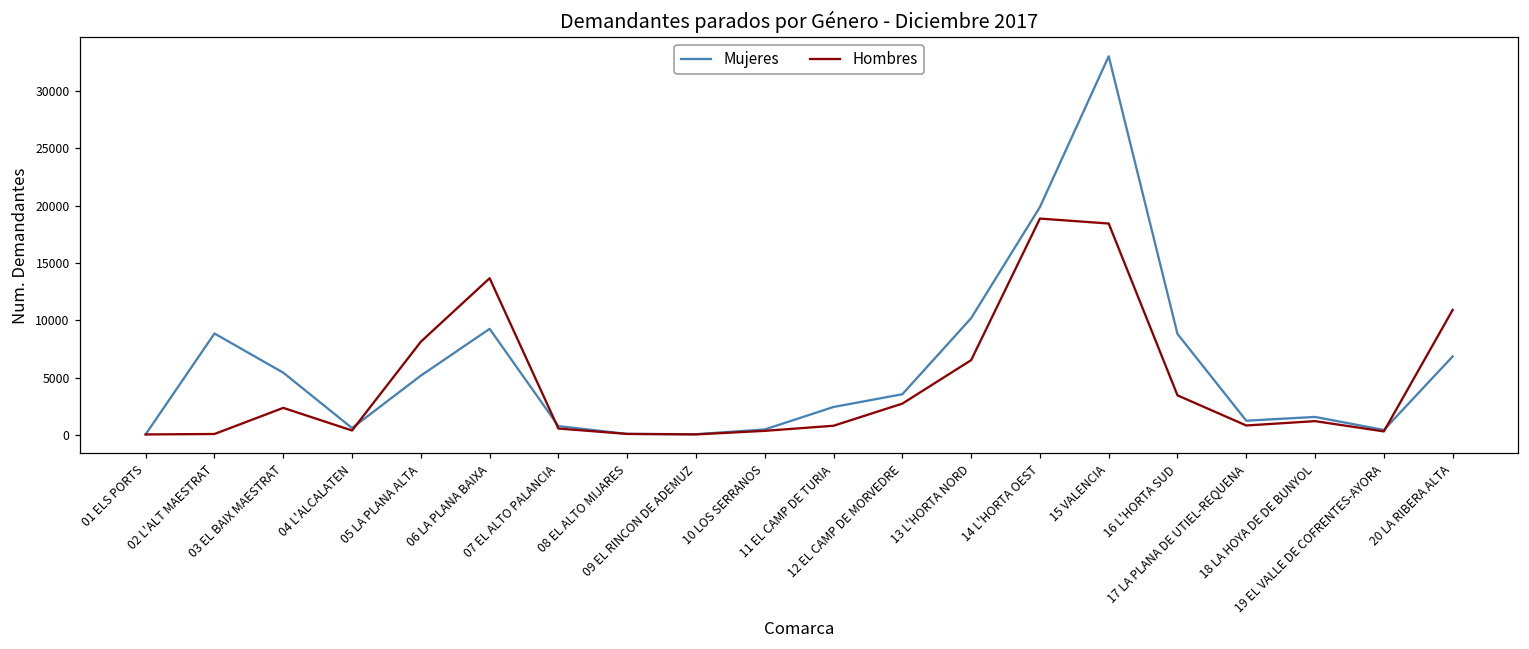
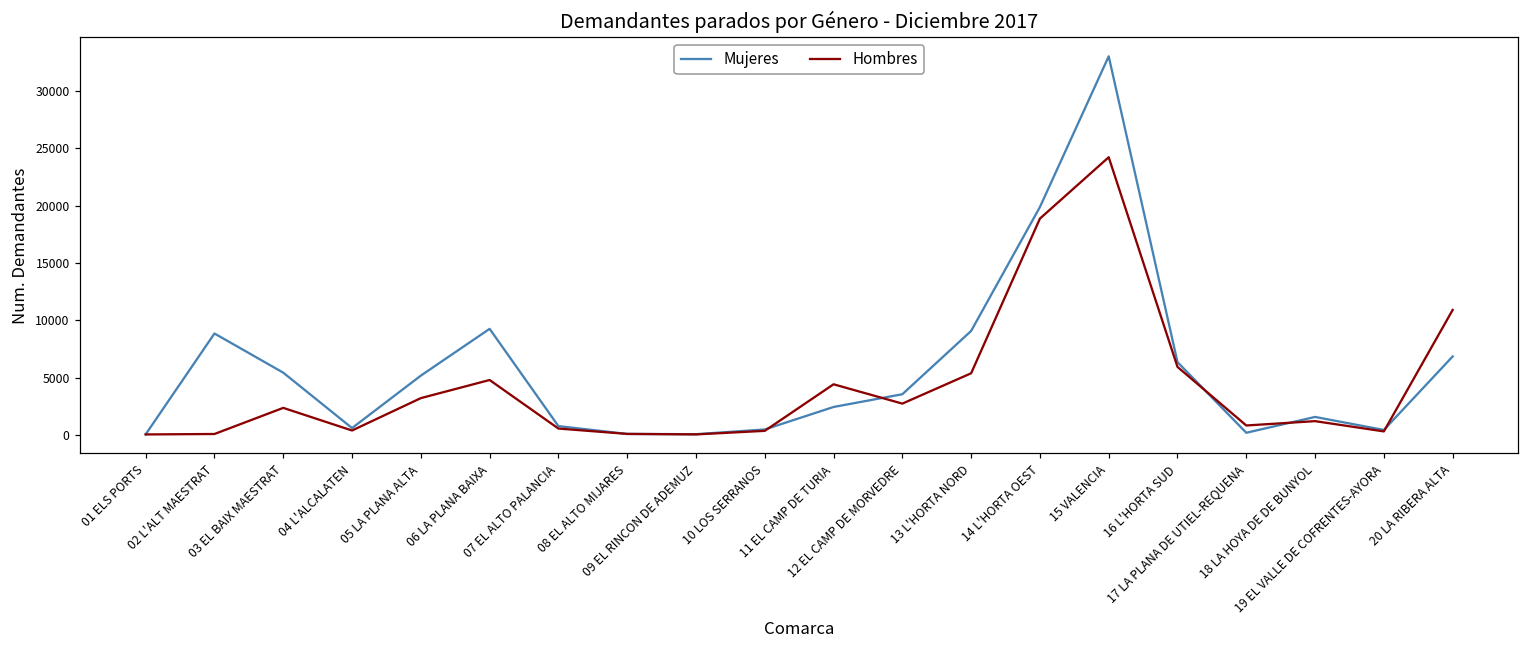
  {
    "Mujeres": {
      "02 L'ALT MAESTRAT": 8800,
      "03 EL BAIX MAESTRAT": 5400,
      "05 LA PLANA ALTA": 5200,
      "06 LA PLANA BAIXA": 9200,
      "11 EL CAMP DE TURIA": 2400,
      "12 EL CAMP DE MORVEDRE": 3500,
-     "13 L'HORTA NORD": 10200,
+     "13 L'HORTA NORD": 9100,
      "14 L'HORTA OEST": 19900,
      "15 VALENCIA": 33000,
-     "16 L'HORTA SUD": 8800,
-     "17 LA PLANA DE UTIEL-REQUENA": 1200,
+     "16 L'HORTA SUD": 6300,
+     "17 LA PLANA DE UTIEL-REQUENA": 200,
      "18 LA HOYA DE DE BUNYOL": 1600,
      "20 LA RIBERA ALTA": 6800
    },
    "Hombres": {
      "02 L'ALT MAESTRAT": 100,
      "03 EL BAIX MAESTRAT": 2400,
-     "05 LA PLANA ALTA": 8100,
-     "06 LA PLANA BAIXA": 13700,
-     "11 EL CAMP DE TURIA": 800,
+     "05 LA PLANA ALTA": 3200,
+     "06 LA PLANA BAIXA": 4800,
+     "11 EL CAMP DE TURIA": 4400,
      "12 EL CAMP DE MORVEDRE": 2700,
-     "13 L'HORTA NORD": 6500,
+     "13 L'HORTA NORD": 5400,
      "14 L'HORTA OEST": 18900,
-     "15 VALENCIA": 18400,
-     "16 L'HORTA SUD": 3400,
+     "15 VALENCIA": 24200,
+     "16 L'HORTA SUD": 5900,
      "17 LA PLANA DE UTIEL-REQUENA": 800,
      "18 LA HOYA DE DE BUNYOL": 1200,
      "20 LA RIBERA ALTA": 10900
    }
  }
